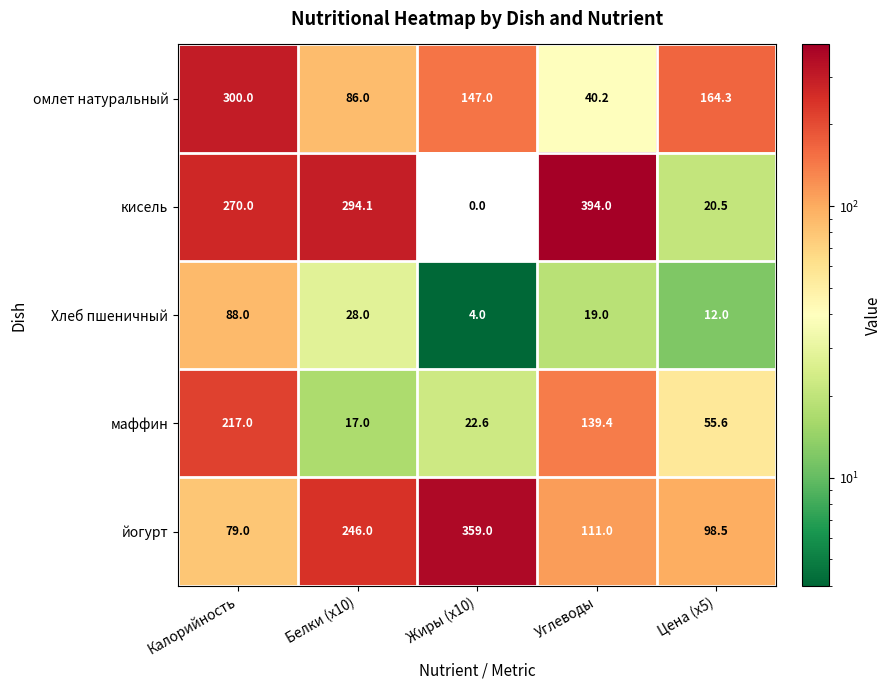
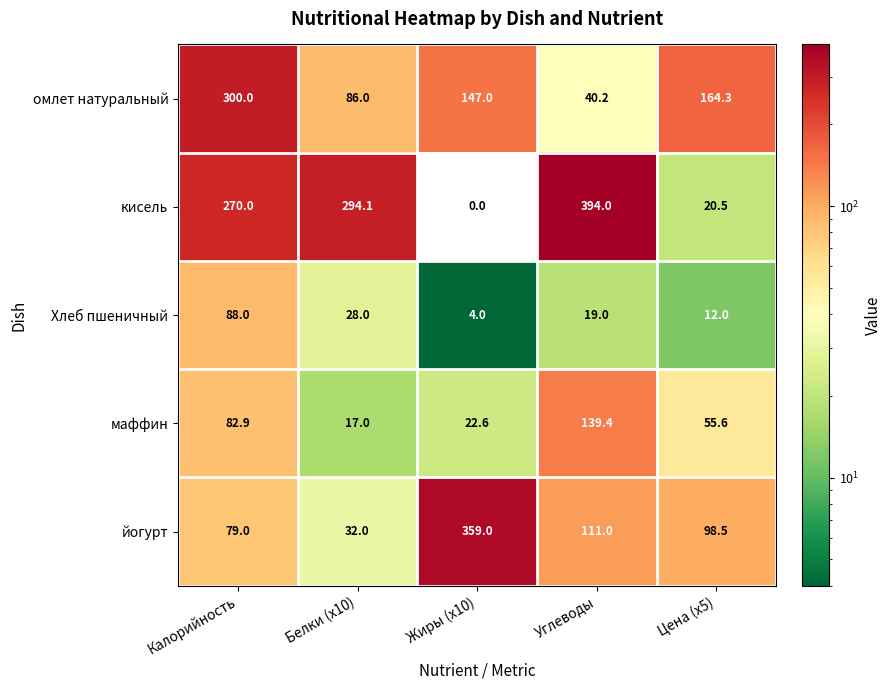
  {
    "омлет натуральный": {
      "Калорийность": 300.0,
      "Белки (x10)": 86.0,
      "Жиры (x10)": 147.0,
      "Углеводы": 40.2,
      "Цена (x5)": 164.3
    },
    "кисель": {
      "Калорийность": 270.0,
      "Белки (x10)": 294.1,
      "Жиры (x10)": 0.0,
      "Углеводы": 394.0,
      "Цена (x5)": 20.5
    },
    "Хлеб пшеничный": {
      "Калорийность": 88.0,
      "Белки (x10)": 28.0,
      "Жиры (x10)": 4.0,
      "Углеводы": 19.0,
      "Цена (x5)": 12.0
    },
    "маффин": {
-     "Калорийность": 217.0,
+     "Калорийность": 82.9,
      "Белки (x10)": 17.0,
      "Жиры (x10)": 22.6,
      "Углеводы": 139.4,
      "Цена (x5)": 55.6
    },
    "йогурт": {
      "Калорийность": 79.0,
-     "Белки (x10)": 246.0,
+     "Белки (x10)": 32.0,
      "Жиры (x10)": 359.0,
      "Углеводы": 111.0,
      "Цена (x5)": 98.5
    }
  }
